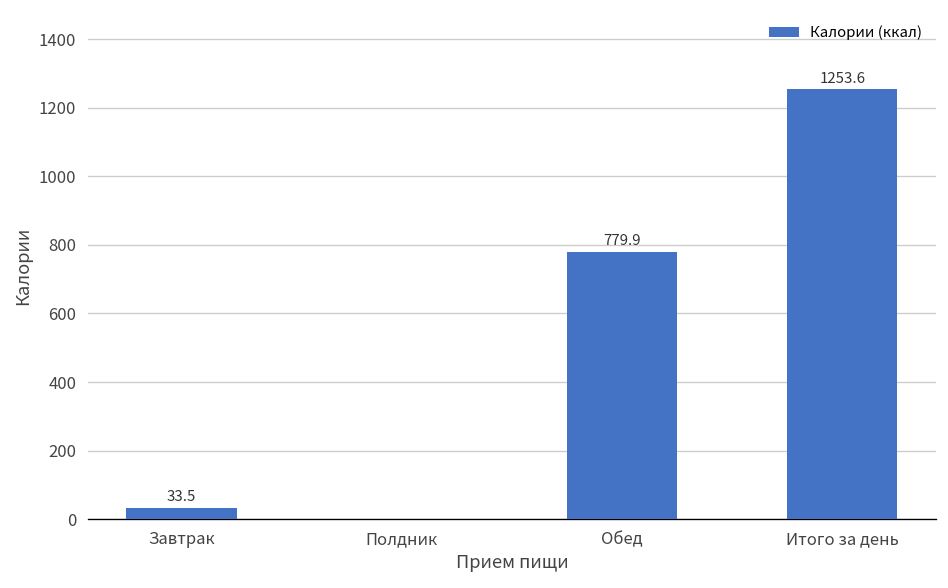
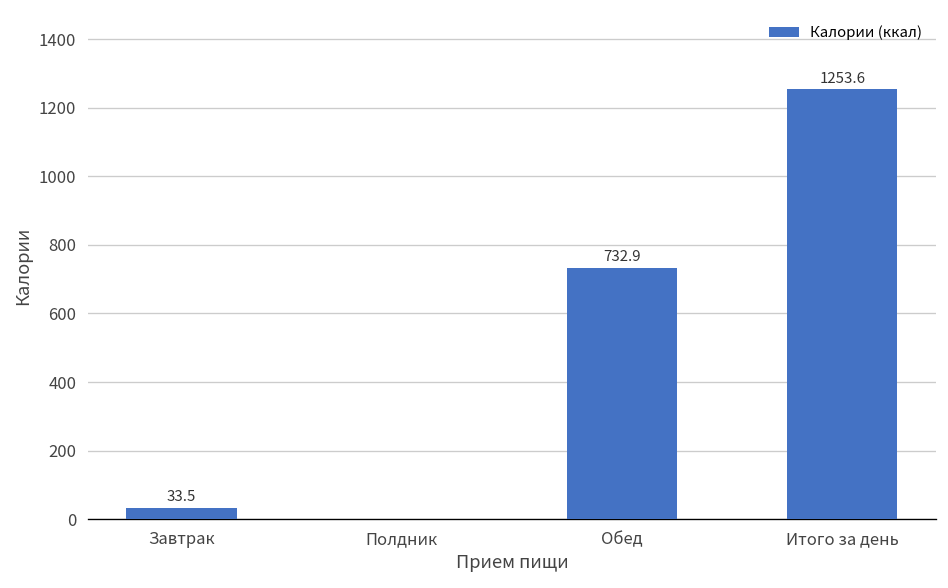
  {
    "Завтрак": 33.5,
-   "Обед": 779.9,
+   "Обед": 732.9,
    "Итого за день": 1253.6
  }
